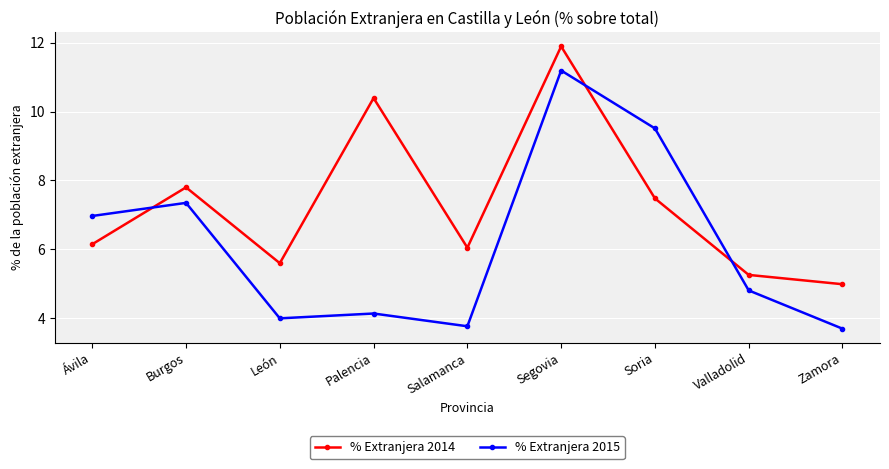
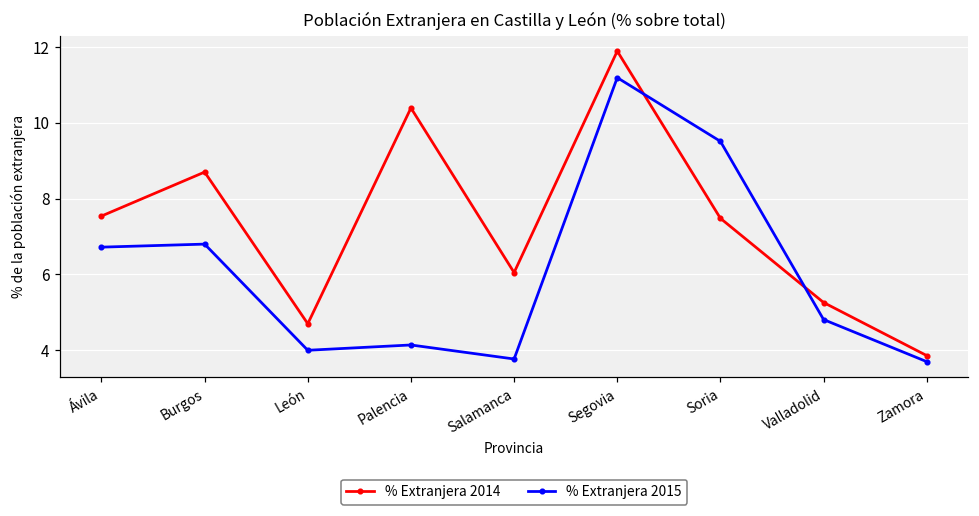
  {
    "% Extranjera 2014": {
-     "Ávila": 6.2,
-     "Burgos": 7.8,
-     "León": 5.6,
+     "Ávila": 7.5,
+     "Burgos": 8.7,
+     "León": 4.7,
      "Palencia": 10.4,
      "Salamanca": 6.1,
      "Segovia": 11.9,
      "Soria": 7.5,
      "Valladolid": 5.3,
-     "Zamora": 5.0
+     "Zamora": 3.9
    },
    "% Extranjera 2015": {
-     "Ávila": 7.0,
-     "Burgos": 7.4,
+     "Ávila": 6.7,
+     "Burgos": 6.8,
      "León": 4.0,
      "Palencia": 4.1,
      "Salamanca": 3.8,
      "Segovia": 11.2,
      "Soria": 9.5,
      "Valladolid": 4.8,
      "Zamora": 3.7
    }
  }
